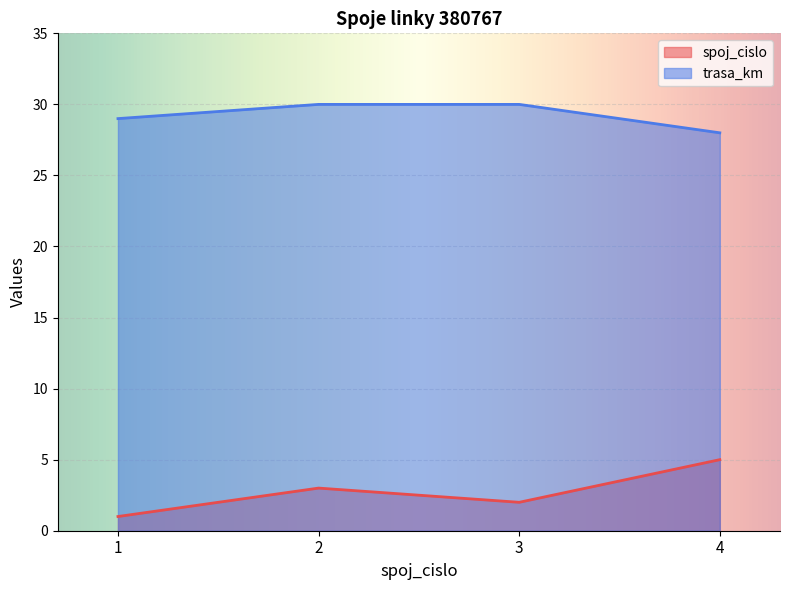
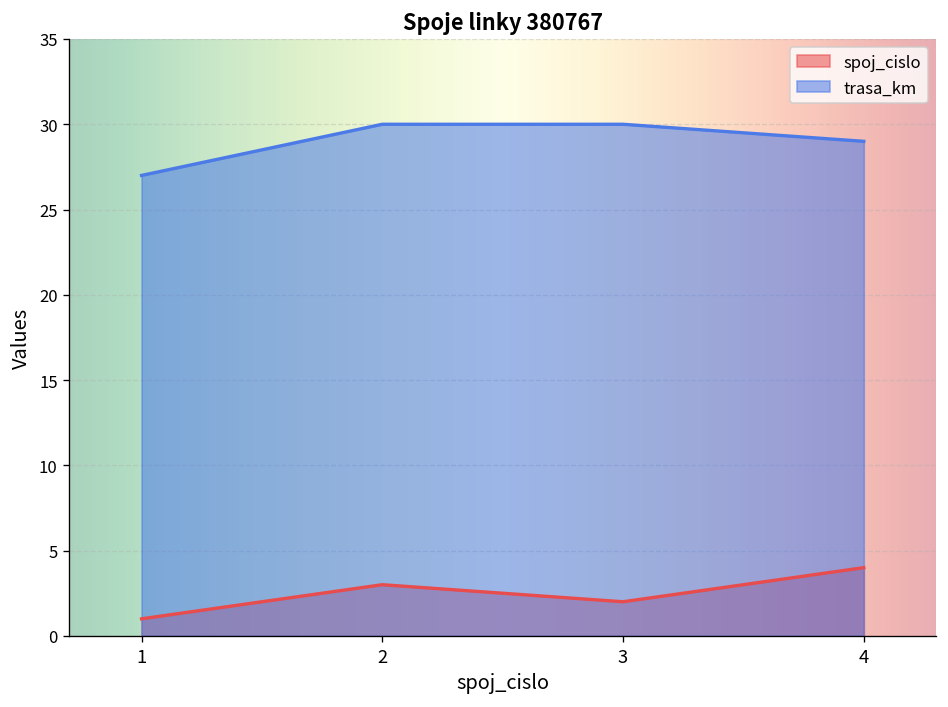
  {
    "spoj_cislo": {
      "1": 1,
      "2": 3,
      "3": 2,
-     "4": 5
+     "4": 4
    },
    "trasa_km": {
-     "1": 29,
+     "1": 27,
      "2": 30,
      "3": 30,
-     "4": 28
+     "4": 29
    }
  }
